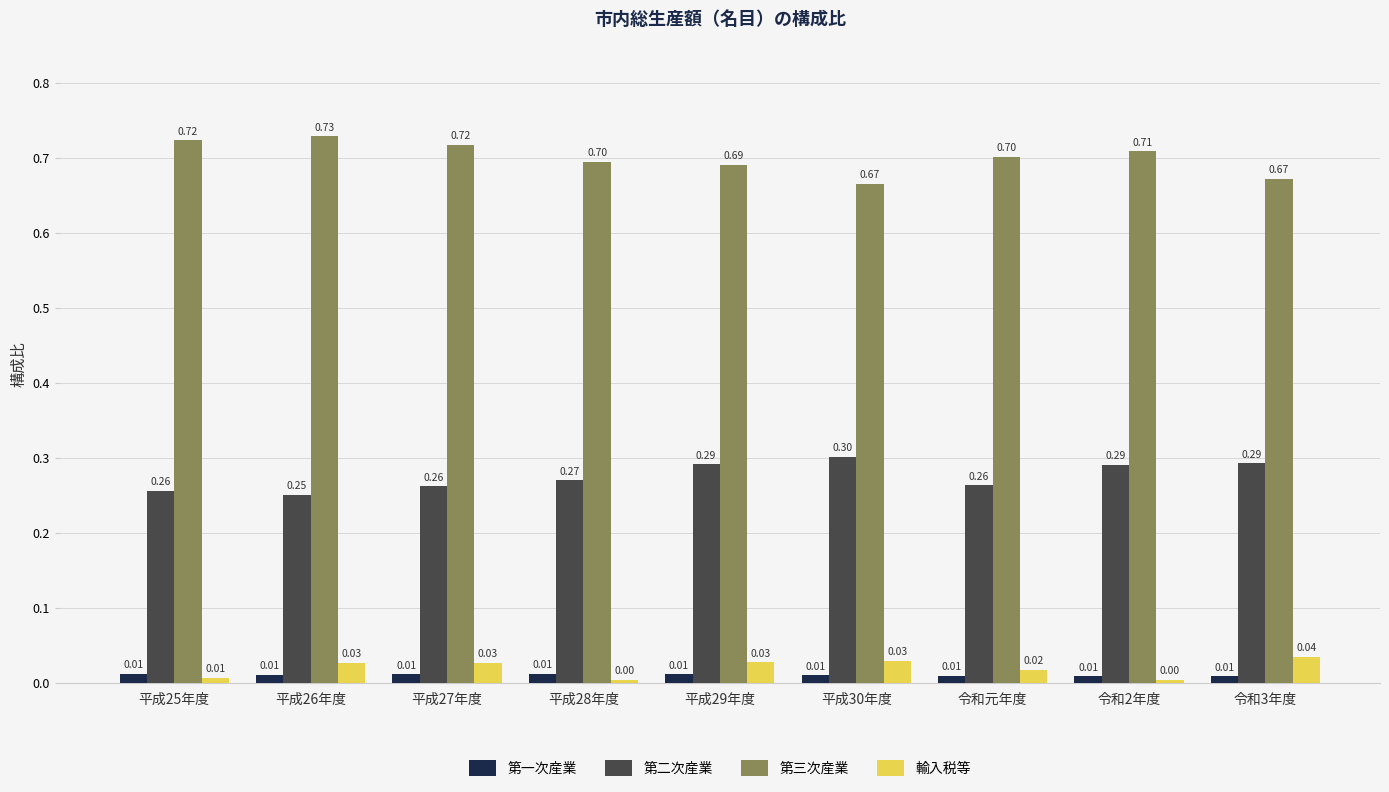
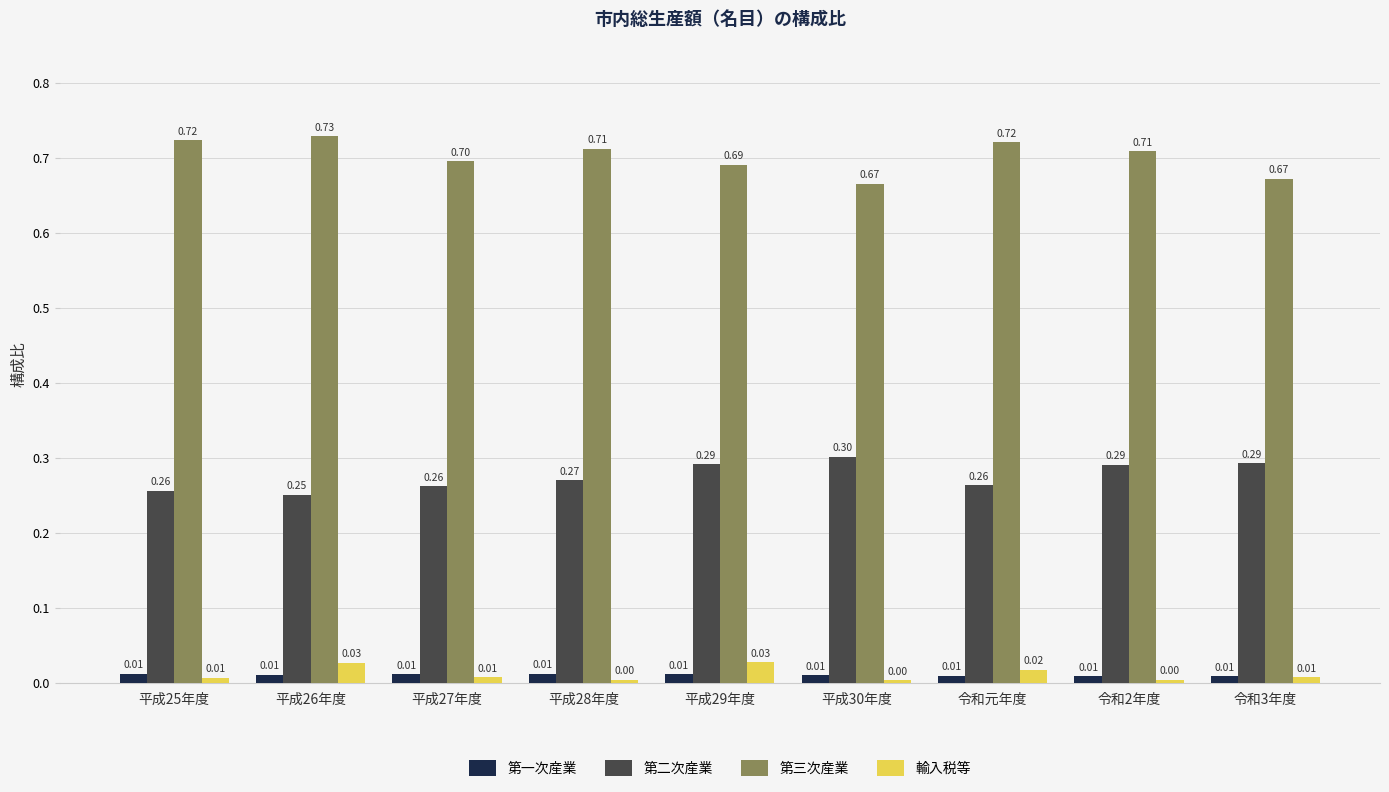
  {
    "第三次産業": {
      "平成25年度": 0.72,
      "平成26年度": 0.73,
-     "平成27年度": 0.72,
-     "平成28年度": 0.70,
+     "平成27年度": 0.70,
+     "平成28年度": 0.71,
      "平成29年度": 0.69,
      "平成30年度": 0.67,
-     "令和元年度": 0.70,
+     "令和元年度": 0.72,
      "令和2年度": 0.71,
      "令和3年度": 0.67
    },
    "輸入税等": {
      "平成25年度": 0.01,
      "平成26年度": 0.03,
-     "平成27年度": 0.03,
+     "平成27年度": 0.01,
      "平成28年度": 0.00,
      "平成29年度": 0.03,
-     "平成30年度": 0.03,
+     "平成30年度": 0.00,
      "令和元年度": 0.02,
      "令和2年度": 0.00,
-     "令和3年度": 0.04
+     "令和3年度": 0.01
    }
  }
